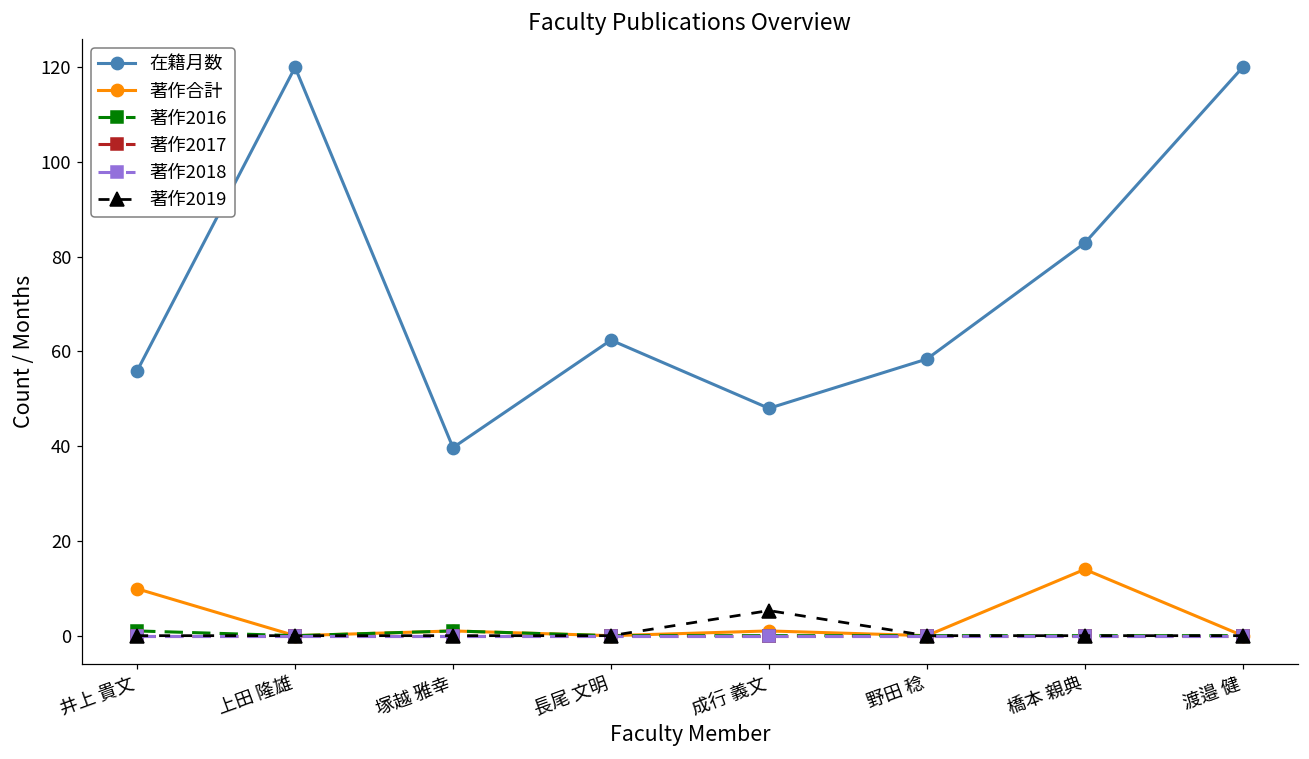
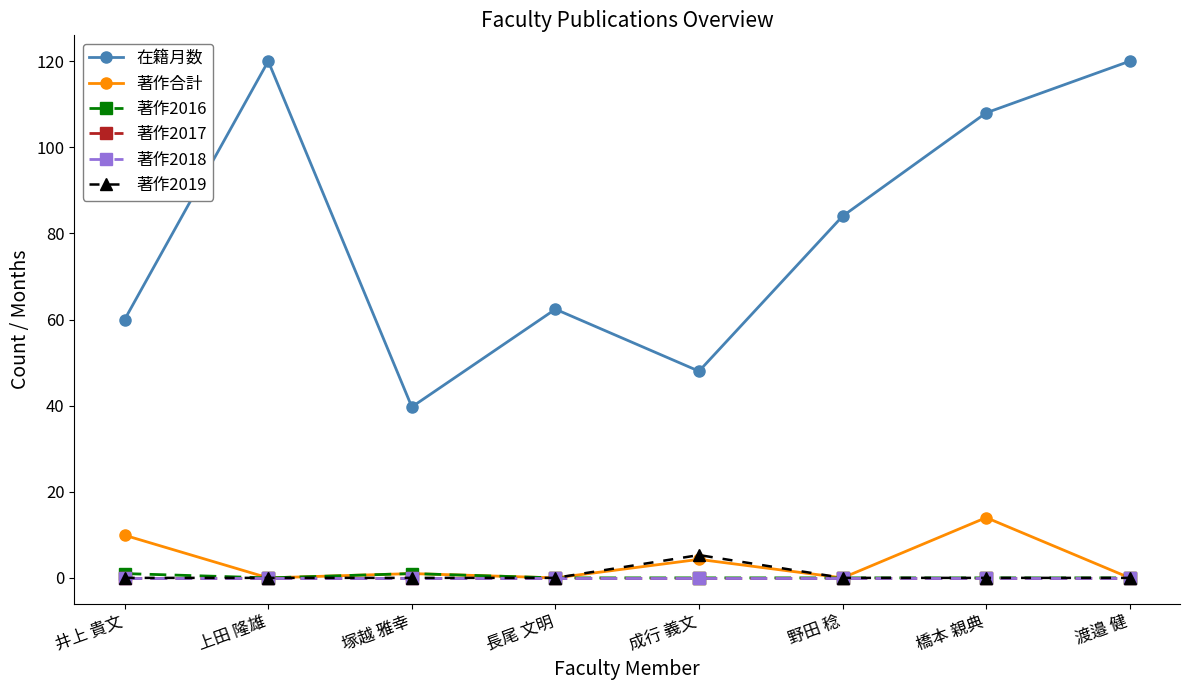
  {
    "在籍月数": {
-     "井上 貴文": 56,
+     "井上 貴文": 60,
      "上田 隆雄": 120,
      "塚越 雅幸": 40,
      "長尾 文明": 62,
      "成行 義文": 48,
-     "野田 稔": 58,
-     "橋本 親典": 83,
+     "野田 稔": 84,
+     "橋本 親典": 108,
      "渡邉 健": 120
    },
    "著作合計": {
      "井上 貴文": 10,
-     "成行 義文": 1,
+     "成行 義文": 4,
      "橋本 親典": 14
    },
    "著作2016": {
      "井上 貴文": 1
    },
    "著作2019": {
      "成行 義文": 5
    }
  }
